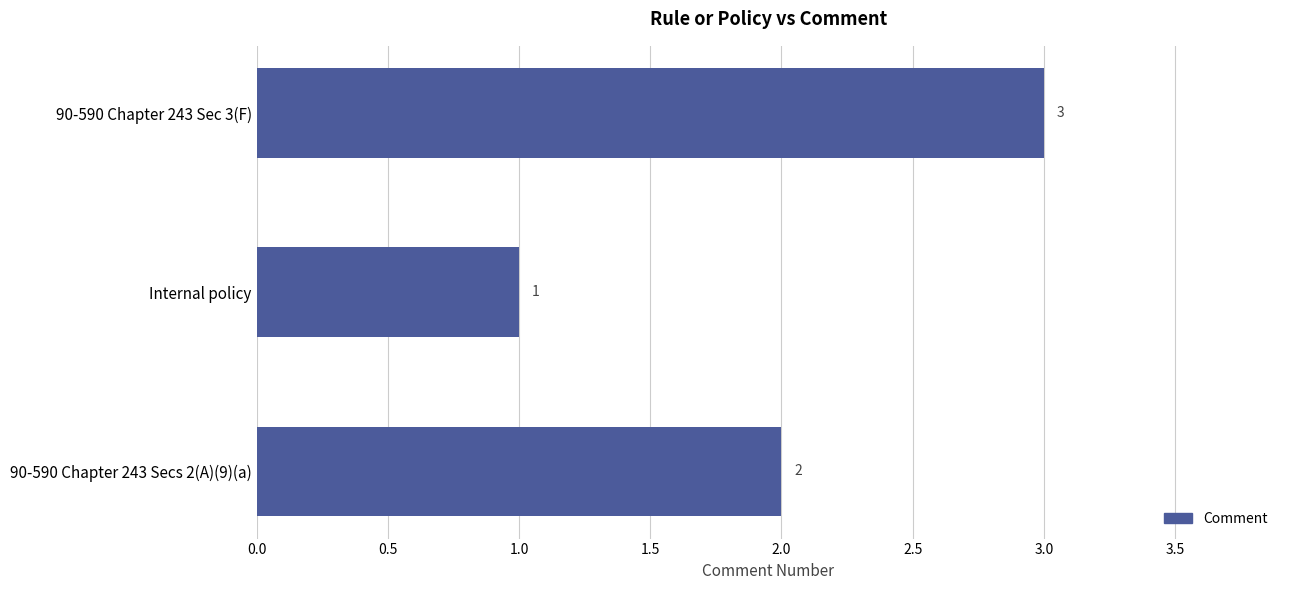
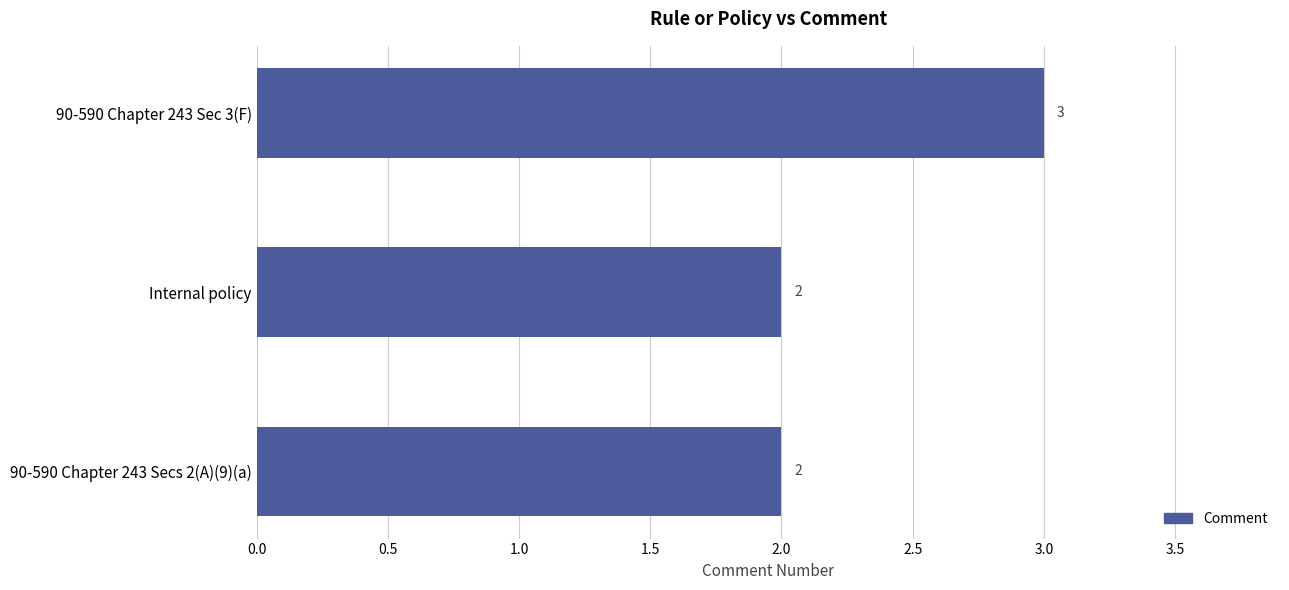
  {
    "90-590 Chapter 243 Sec 3(F)": 3,
-   "Internal policy": 1,
+   "Internal policy": 2,
    "90-590 Chapter 243 Secs 2(A)(9)(a)": 2
  }
